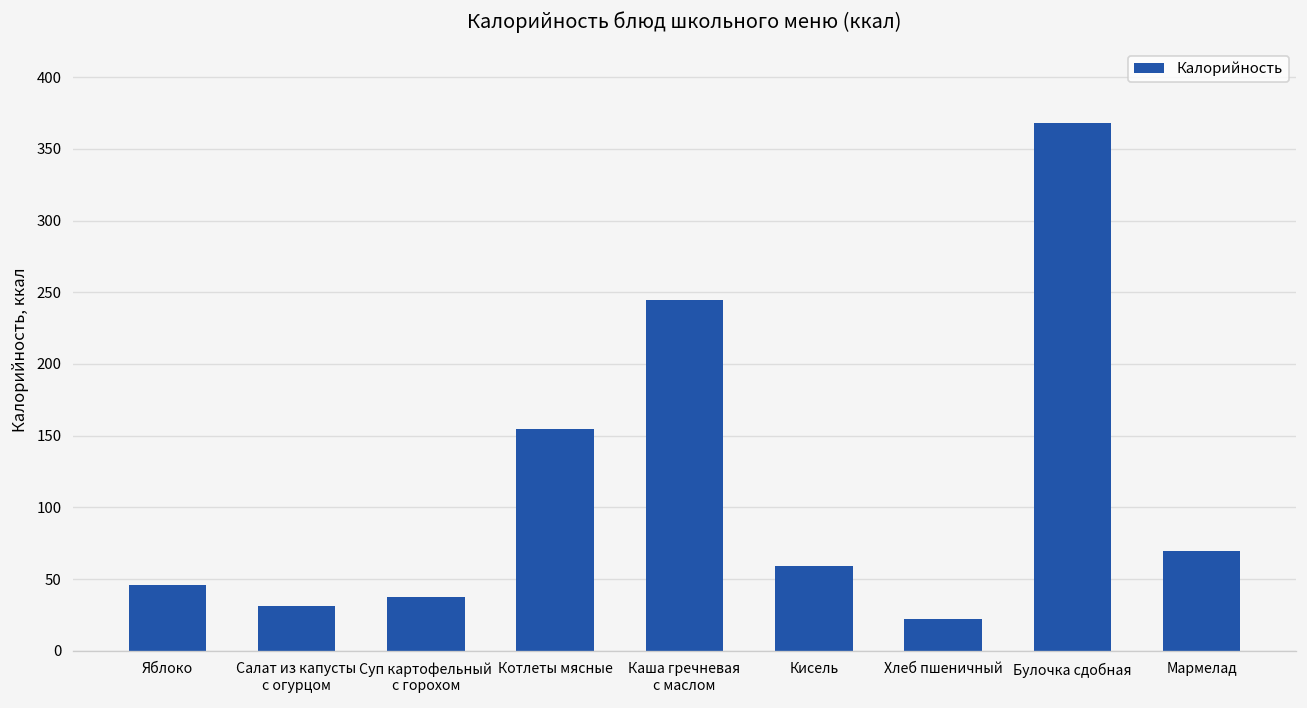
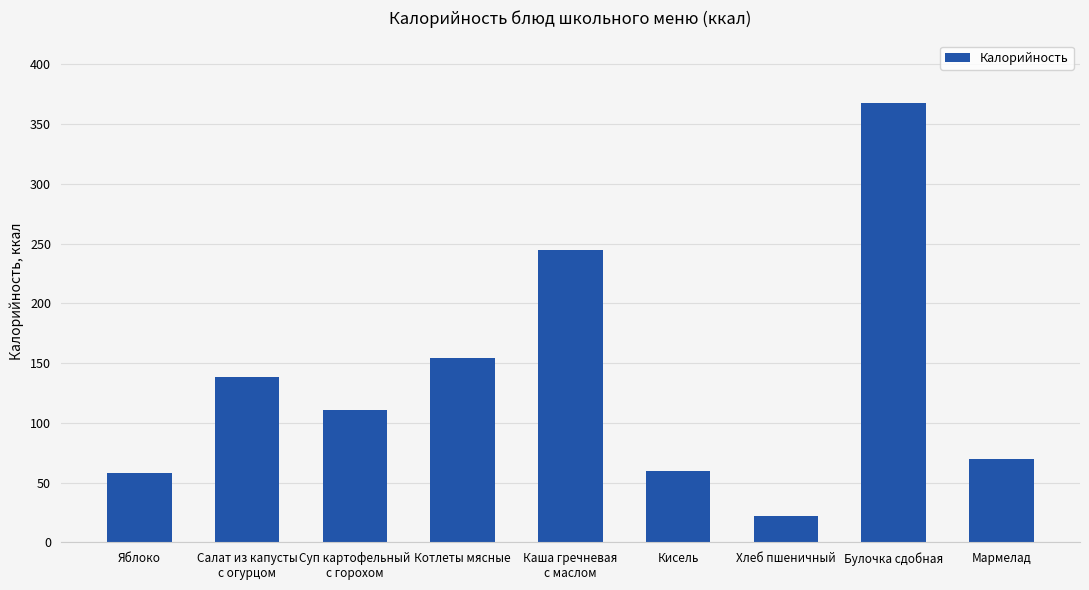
  {
-   "Яблоко": 46,
-   "Салат из капусты с огурцом": 31,
-   "Суп картофельный с горохом": 38,
+   "Яблоко": 58,
+   "Салат из капусты с огурцом": 138,
+   "Суп картофельный с горохом": 111,
    "Котлеты мясные": 154,
    "Каша гречневая с маслом": 244,
    "Кисель": 59,
    "Хлеб пшеничный": 22,
    "Булочка сдобная": 368,
    "Мармелад": 69
  }
